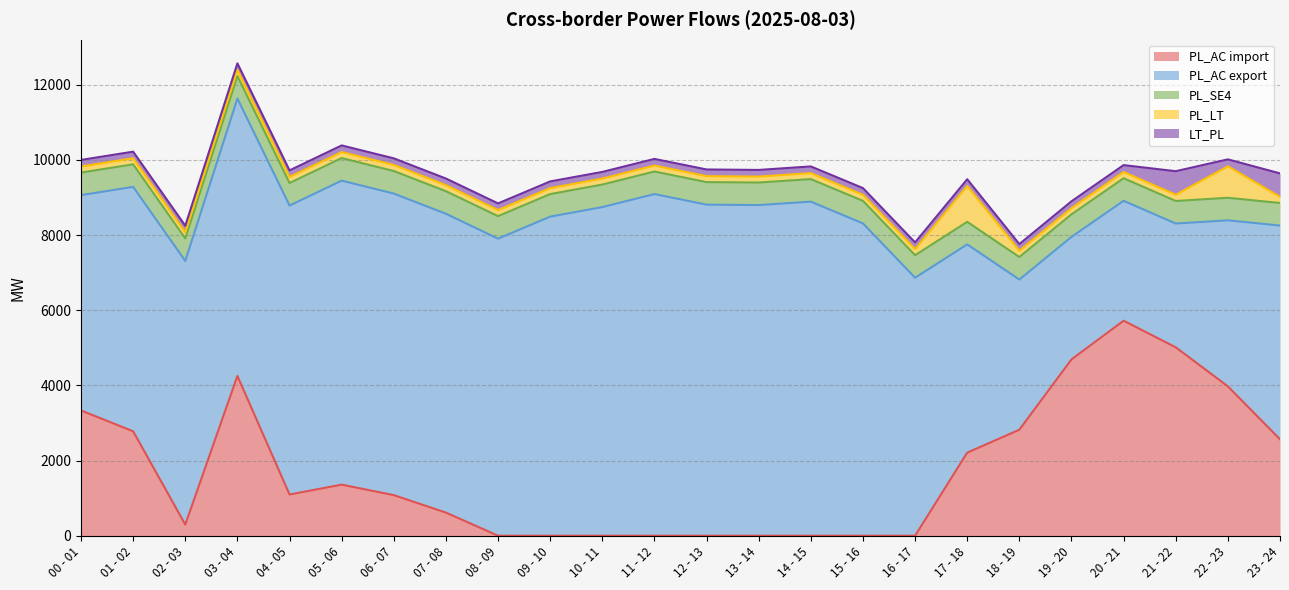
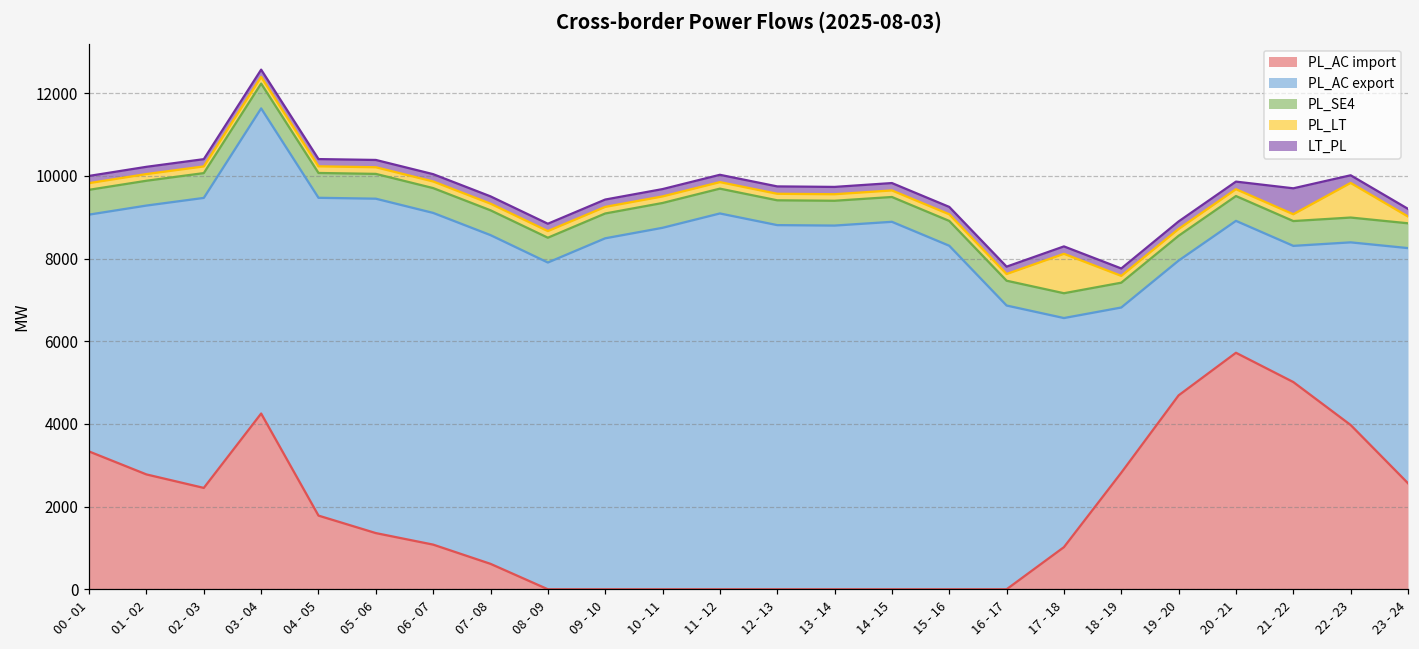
  {
    "PL_AC import": {
      "00 - 01": 3300,
      "01 - 02": 2800,
-     "02 - 03": 300,
+     "02 - 03": 2500,
      "03 - 04": 4300,
-     "04 - 05": 1100,
+     "04 - 05": 1800,
      "05 - 06": 1400,
      "06 - 07": 1100,
      "07 - 08": 600,
      "08 - 09": 0,
      "09 - 10": 0,
      "10 - 11": 0,
      "11 - 12": 0,
      "12 - 13": 0,
      "13 - 14": 0,
      "14 - 15": 0,
      "15 - 16": 0,
      "16 - 17": 0,
-     "17 - 18": 2200,
+     "17 - 18": 1000,
      "18 - 19": 2800,
      "19 - 20": 4700,
      "20 - 21": 5700,
      "21 - 22": 5000,
      "22 - 23": 4000,
      "23 - 24": 2600
    },
    "PL_AC export": {
      "00 - 01": 5700,
      "01 - 02": 6500,
      "02 - 03": 7000,
      "03 - 04": 7400,
      "04 - 05": 7700,
      "05 - 06": 8100,
      "06 - 07": 8000,
      "07 - 08": 8000,
      "08 - 09": 7900,
      "09 - 10": 8500,
      "10 - 11": 8700,
      "11 - 12": 9100,
      "12 - 13": 8800,
      "13 - 14": 8800,
      "14 - 15": 8900,
      "15 - 16": 8300,
      "16 - 17": 6900,
      "17 - 18": 5500,
      "18 - 19": 4000,
      "19 - 20": 3300,
      "20 - 21": 3200,
      "21 - 22": 3300,
      "22 - 23": 4400,
      "23 - 24": 5700
    },
    "PL_SE4": {
      "00 - 01": 600,
      "01 - 02": 600,
      "02 - 03": 600,
      "03 - 04": 600,
      "04 - 05": 600,
      "05 - 06": 600,
      "06 - 07": 600,
      "07 - 08": 600,
      "08 - 09": 600,
      "09 - 10": 600,
      "10 - 11": 600,
      "11 - 12": 600,
      "12 - 13": 600,
      "13 - 14": 600,
      "14 - 15": 600,
      "15 - 16": 600,
      "16 - 17": 600,
      "17 - 18": 600,
      "18 - 19": 600,
      "19 - 20": 600,
      "20 - 21": 600,
      "21 - 22": 600,
      "22 - 23": 600,
      "23 - 24": 600
    },
    "PL_LT": {
      "00 - 01": 200,
      "01 - 02": 200,
      "02 - 03": 200,
      "03 - 04": 200,
      "04 - 05": 200,
      "05 - 06": 200,
      "06 - 07": 200,
      "07 - 08": 200,
      "08 - 09": 200,
      "09 - 10": 200,
      "10 - 11": 200,
      "11 - 12": 200,
      "12 - 13": 200,
      "13 - 14": 200,
      "14 - 15": 200,
      "15 - 16": 200,
      "16 - 17": 200,
      "17 - 18": 1000,
      "18 - 19": 200,
      "19 - 20": 200,
      "20 - 21": 200,
      "21 - 22": 200,
      "22 - 23": 800,
      "23 - 24": 200
    },
    "LT_PL": {
      "00 - 01": 200,
      "01 - 02": 200,
      "02 - 03": 200,
      "03 - 04": 200,
      "04 - 05": 200,
      "05 - 06": 200,
      "06 - 07": 200,
      "07 - 08": 200,
      "08 - 09": 200,
      "09 - 10": 200,
      "10 - 11": 200,
      "11 - 12": 200,
      "12 - 13": 200,
      "13 - 14": 200,
      "14 - 15": 200,
      "15 - 16": 200,
      "16 - 17": 200,
      "17 - 18": 200,
      "18 - 19": 200,
      "19 - 20": 200,
      "20 - 21": 200,
      "21 - 22": 600,
      "22 - 23": 200,
-     "23 - 24": 600
+     "23 - 24": 200
    }
  }
